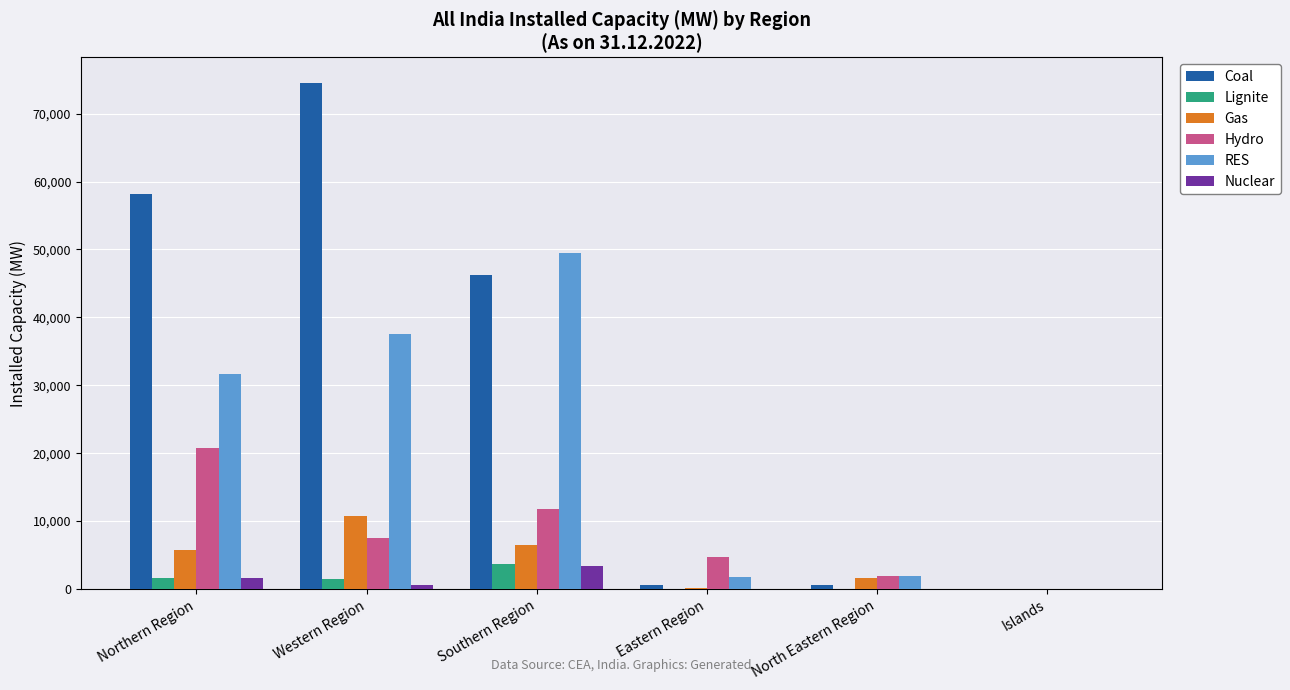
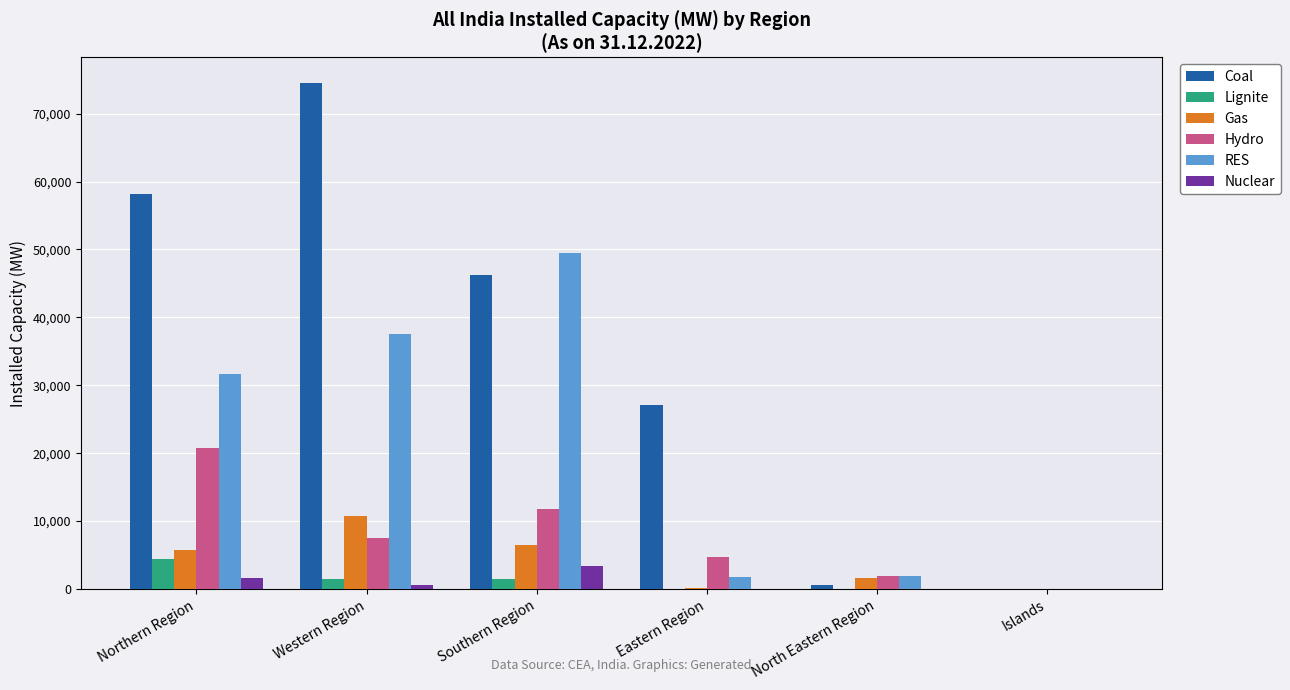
  {
    "Coal": {
      "Northern Region": "58,000",
      "Western Region": "75,000",
      "Southern Region": "46,000",
-     "Eastern Region": "1,000",
+     "Eastern Region": "27,000",
      "North Eastern Region": "1,000",
      "Islands": "0"
    },
    "Lignite": {
-     "Northern Region": "2,000",
+     "Northern Region": "4,000",
      "Western Region": "1,000",
-     "Southern Region": "4,000",
+     "Southern Region": "1,000",
      "Eastern Region": "0",
      "North Eastern Region": "0",
      "Islands": "0"
    },
    "Gas": {
      "Northern Region": "6,000",
      "Western Region": "11,000",
      "Southern Region": "6,000",
      "North Eastern Region": "2,000",
      "Islands": "0"
    },
    "Hydro": {
      "Northern Region": "21,000",
      "Western Region": "8,000",
      "Southern Region": "12,000",
      "Eastern Region": "5,000",
      "North Eastern Region": "2,000",
      "Islands": "0"
    },
    "RES": {
      "Northern Region": "32,000",
      "Western Region": "37,000",
      "Southern Region": "49,000",
      "Eastern Region": "2,000",
      "North Eastern Region": "2,000"
    },
    "Nuclear": {
      "Northern Region": "2,000",
      "Western Region": "1,000",
      "Southern Region": "3,000",
      "Eastern Region": "0",
      "North Eastern Region": "0",
      "Islands": "0"
    }
  }
